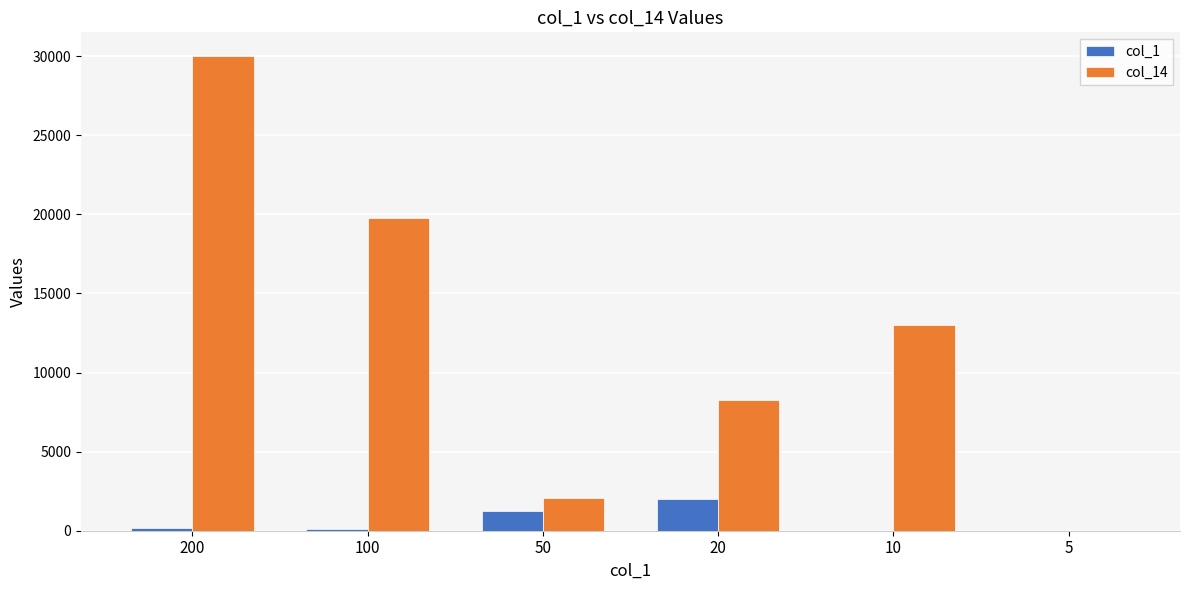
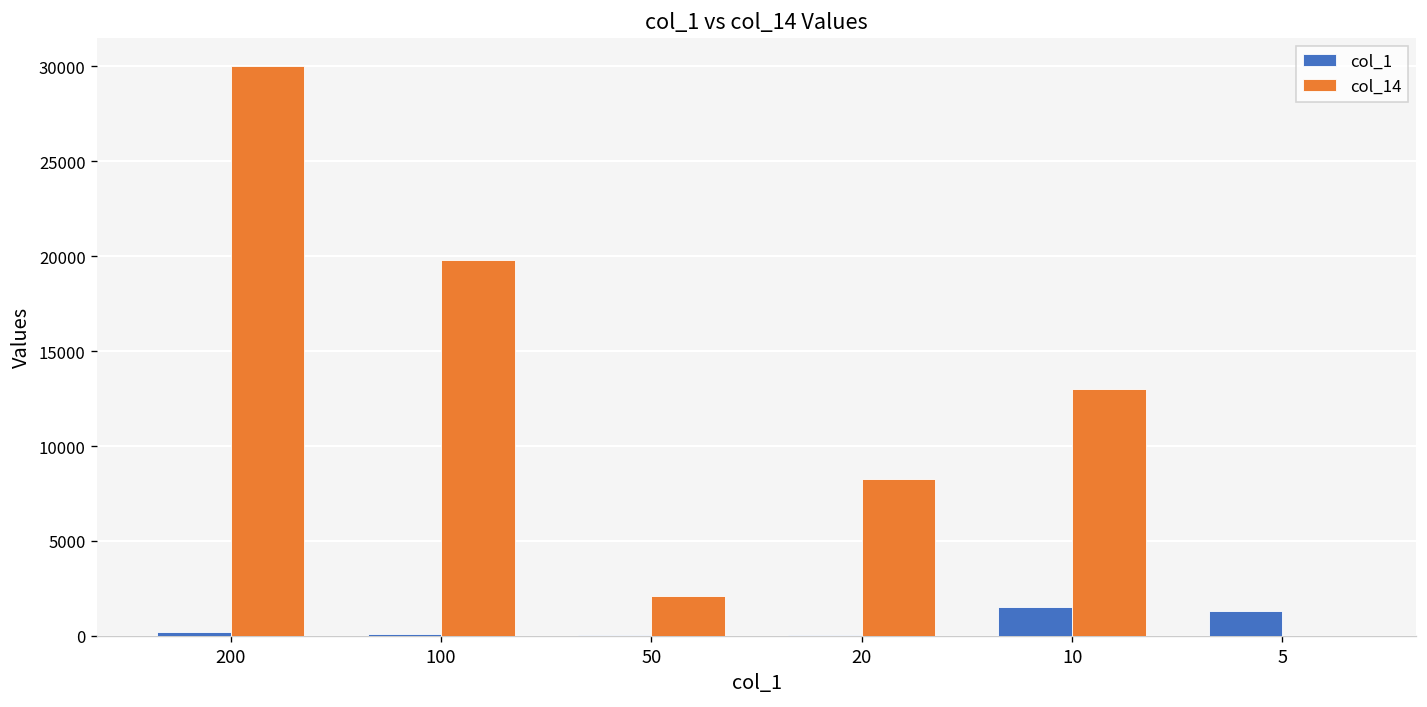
  {
    "col_1": {
      "200": 200,
-     "50": 1300,
-     "20": 2000,
-     "10": 0,
-     "5": 0
+     "50": 100,
+     "20": 0,
+     "10": 1500,
+     "5": 1300
    },
    "col_14": {
      "200": 30000,
      "100": 19800,
      "50": 2100,
      "20": 8300,
      "10": 13000,
      "5": 0
    }
  }
